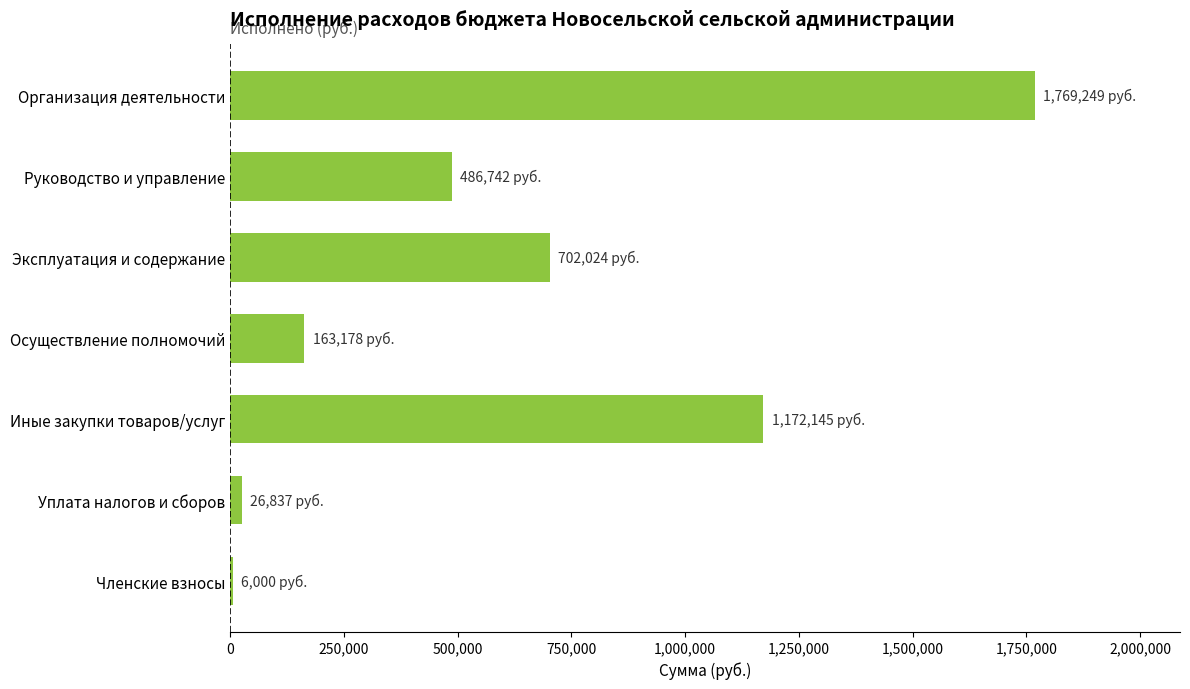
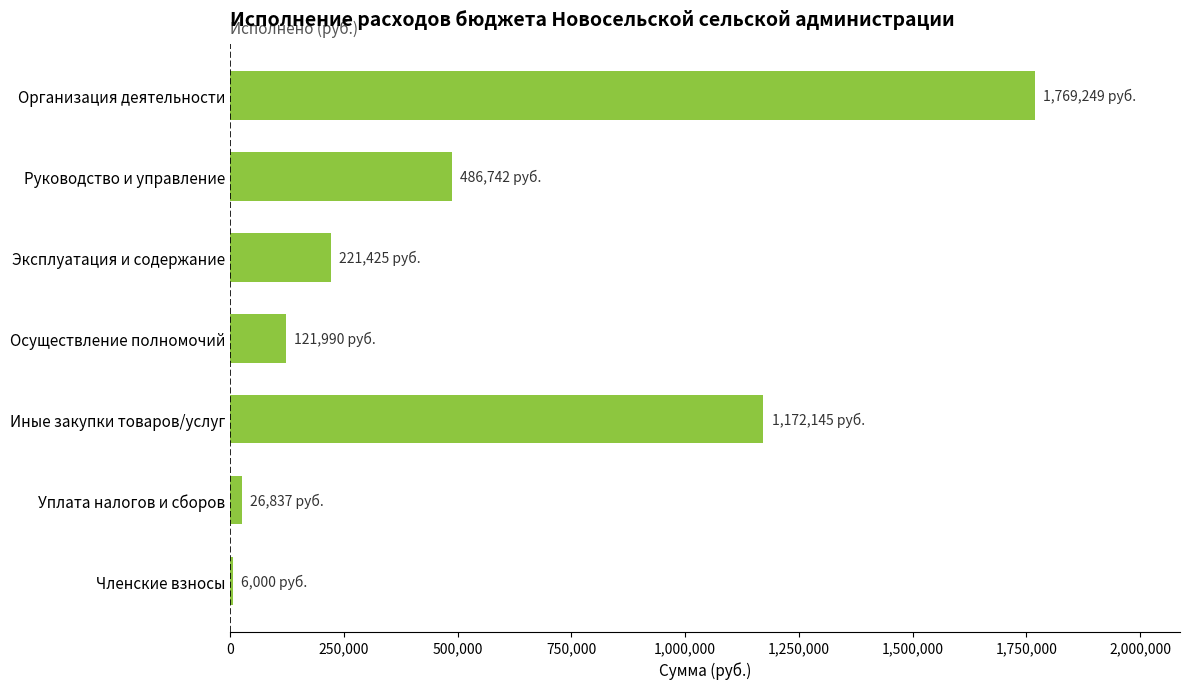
  {
    "Организация деятельности": "1,769,249",
    "Руководство и управление": "486,742",
-   "Эксплуатация и содержание": "702,024",
-   "Осуществление полномочий": "163,178",
+   "Эксплуатация и содержание": "221,425",
+   "Осуществление полномочий": "121,990",
    "Иные закупки товаров/услуг": "1,172,145",
    "Уплата налогов и сборов": "26,837",
    "Членские взносы": "6,000"
  }
